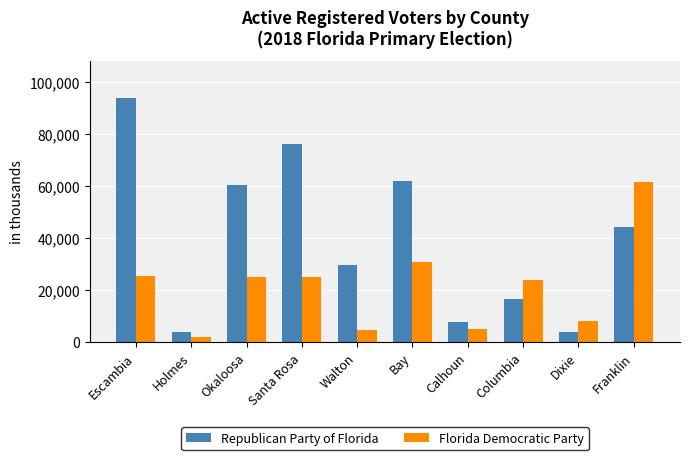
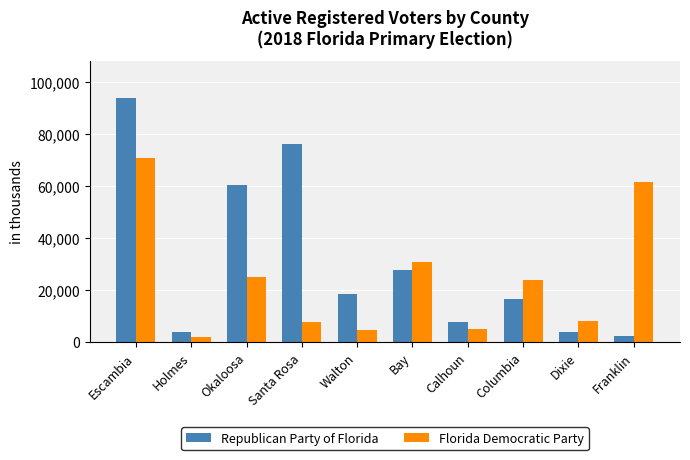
  {
    "Republican Party of Florida": {
      "Escambia": "94,000",
      "Holmes": "4,000",
      "Okaloosa": "60,000",
      "Santa Rosa": "76,000",
-     "Walton": "30,000",
-     "Bay": "62,000",
+     "Walton": "18,000",
+     "Bay": "28,000",
      "Calhoun": "8,000",
      "Columbia": "17,000",
      "Dixie": "4,000",
-     "Franklin": "44,000"
+     "Franklin": "3,000"
    },
    "Florida Democratic Party": {
-     "Escambia": "25,000",
+     "Escambia": "71,000",
      "Holmes": "2,000",
      "Okaloosa": "25,000",
-     "Santa Rosa": "25,000",
+     "Santa Rosa": "8,000",
      "Walton": "5,000",
      "Bay": "31,000",
      "Calhoun": "5,000",
      "Columbia": "24,000",
      "Dixie": "8,000",
      "Franklin": "62,000"
    }
  }
